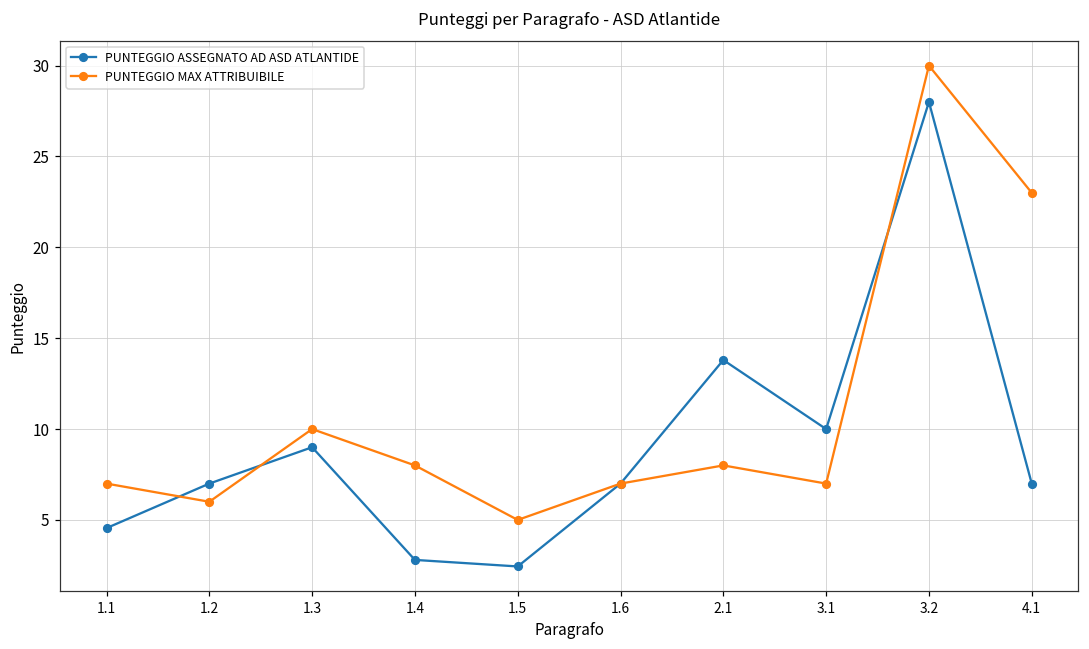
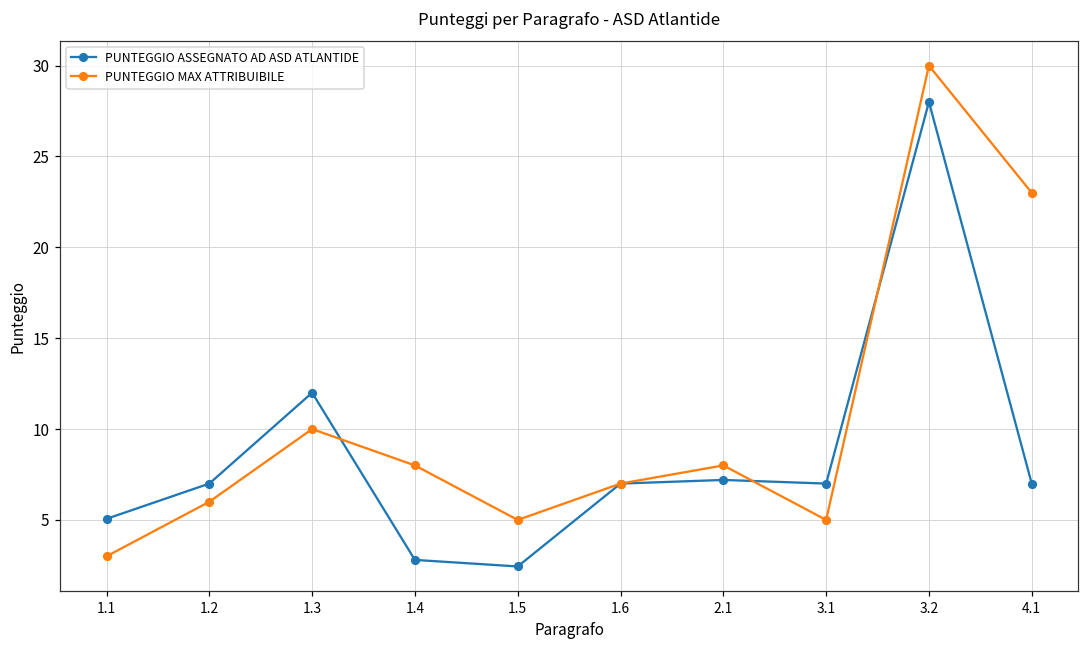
  {
    "PUNTEGGIO ASSEGNATO AD ASD ATLANTIDE": {
-     "1.1": 4.6,
+     "1.1": 5.1,
      "1.2": 7.0,
-     "1.3": 9,
+     "1.3": 12,
      "1.4": 2.8,
      "1.5": 2.4,
-     "2.1": 13.8,
-     "3.1": 10,
+     "2.1": 7.2,
+     "3.1": 7,
      "3.2": 28.0,
      "4.1": 7.0
    },
    "PUNTEGGIO MAX ATTRIBUIBILE": {
-     "1.1": 7,
+     "1.1": 3,
      "1.2": 6,
      "1.3": 10,
      "1.4": 8,
      "1.5": 5,
      "2.1": 8,
-     "3.1": 7,
+     "3.1": 5,
      "3.2": 30,
      "4.1": 23
    }
  }
